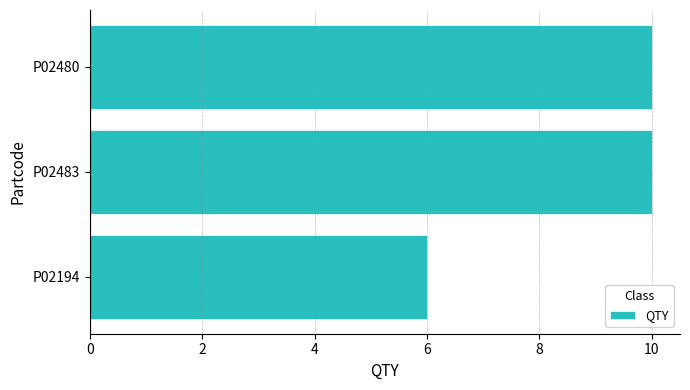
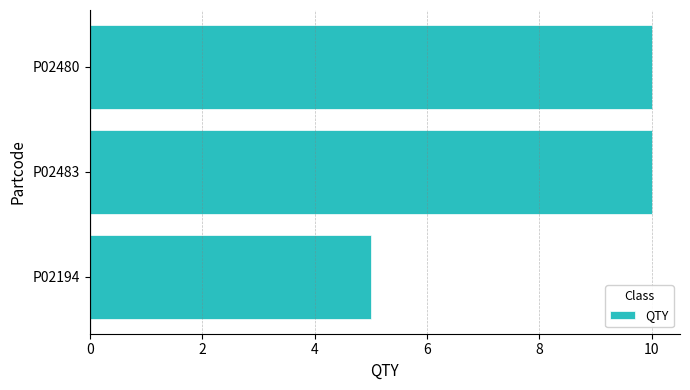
  {
    "P02480": 10,
    "P02483": 10,
-   "P02194": 6
+   "P02194": 5
  }
